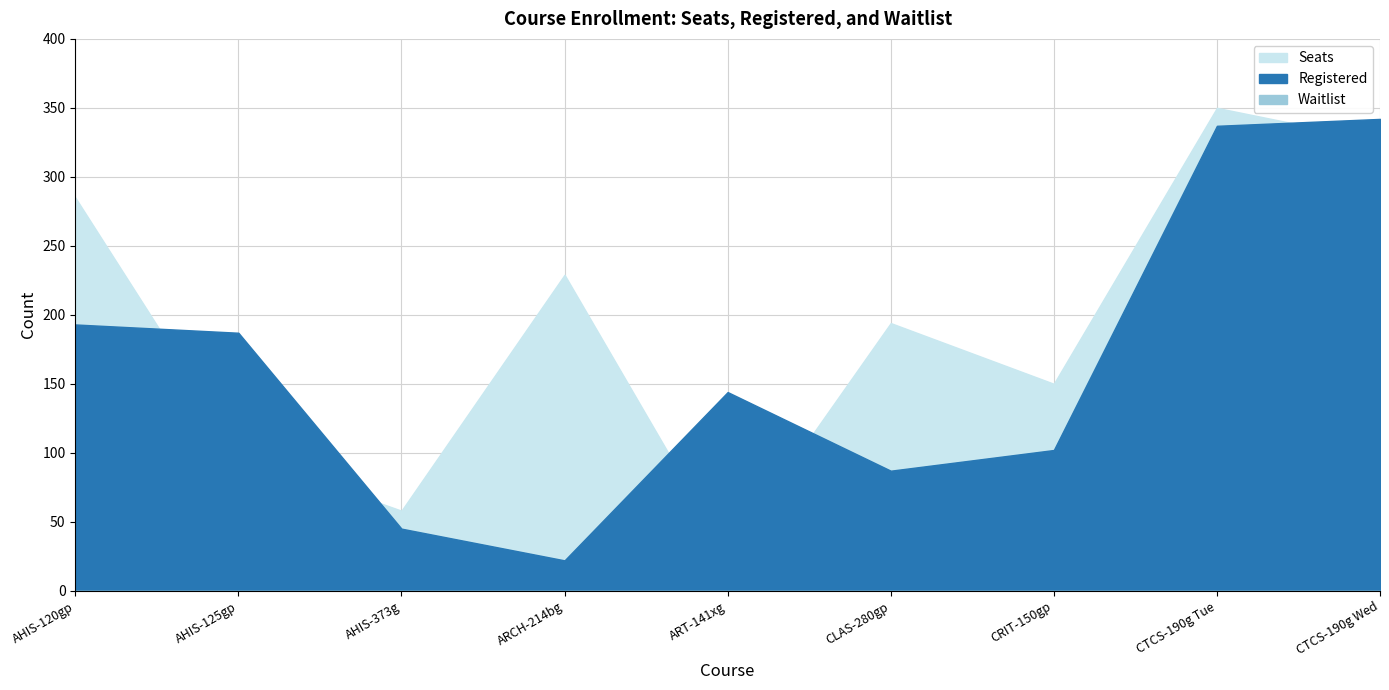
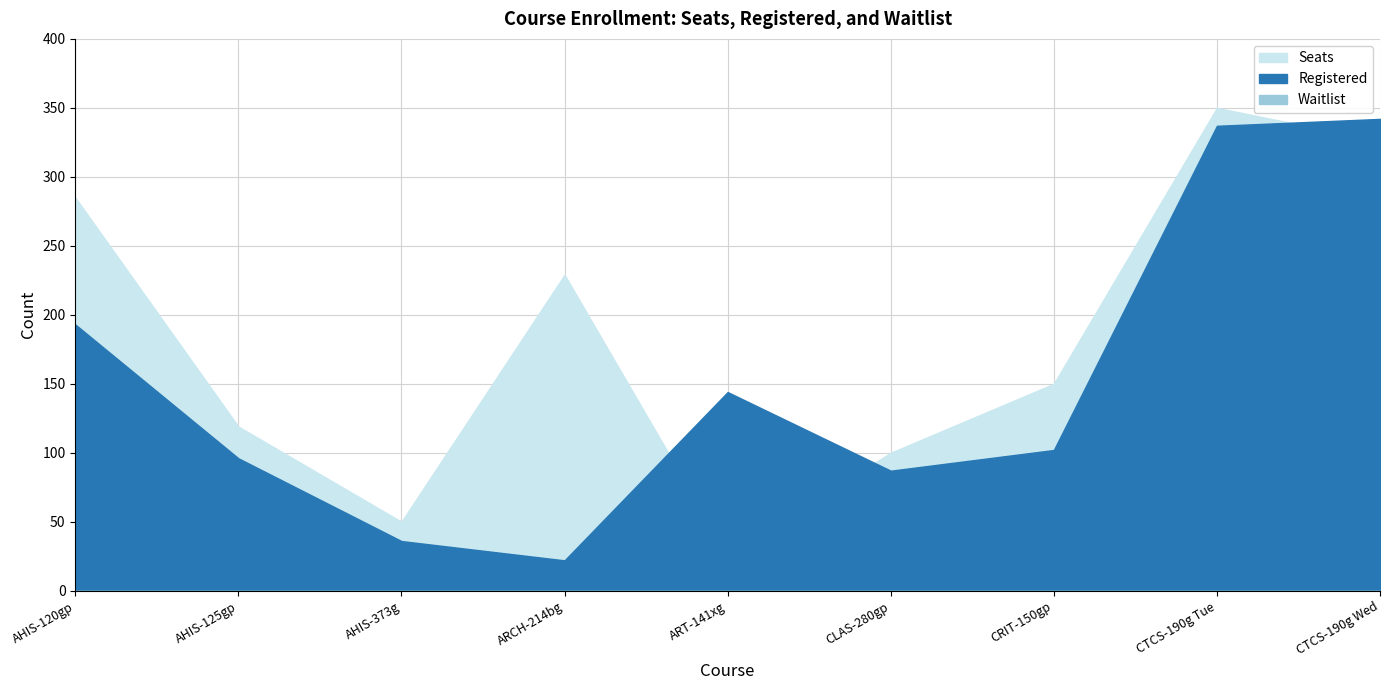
  {
    "Seats": {
      "AHIS-120gp": 285,
-     "AHIS-125gp": 100,
-     "AHIS-373g": 58,
+     "AHIS-125gp": 119,
+     "AHIS-373g": 50,
      "ARCH-214bg": 229,
-     "CLAS-280gp": 194,
+     "CLAS-280gp": 100,
      "CRIT-150gp": 150,
      "CTCS-190g Tue": 350
    },
    "Registered": {
      "AHIS-120gp": 193,
-     "AHIS-125gp": 187,
-     "AHIS-373g": 45,
+     "AHIS-125gp": 96,
+     "AHIS-373g": 36,
      "ARCH-214bg": 22,
      "ART-141xg": 144,
      "CLAS-280gp": 87,
      "CRIT-150gp": 102,
      "CTCS-190g Tue": 337,
      "CTCS-190g Wed": 342
    },
    "Waitlist": {
      "AHIS-120gp": 0,
      "AHIS-125gp": 0,
      "AHIS-373g": 0,
      "ARCH-214bg": 0,
      "ART-141xg": 0,
      "CLAS-280gp": 0,
      "CRIT-150gp": 0,
      "CTCS-190g Tue": 0,
      "CTCS-190g Wed": 0
    }
  }
